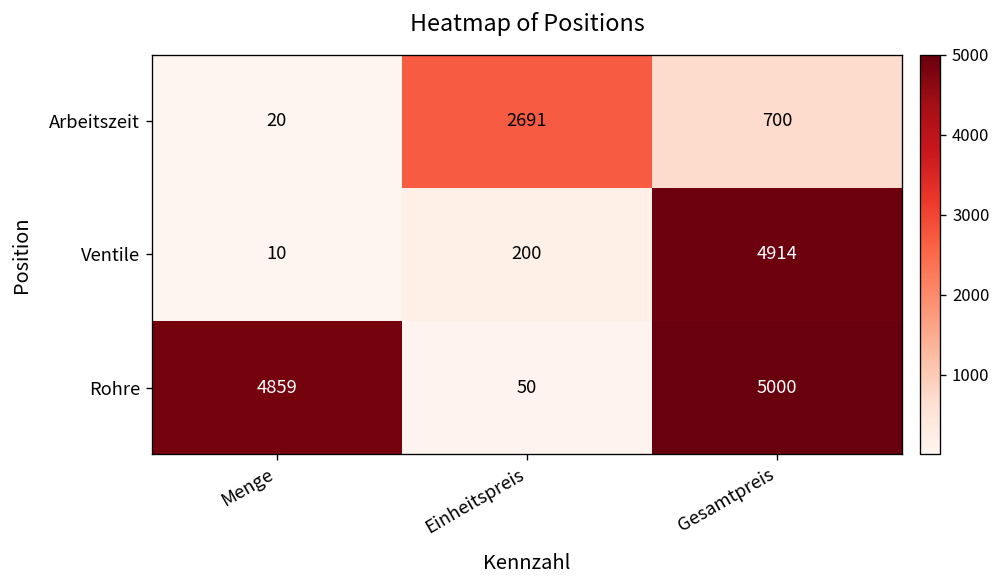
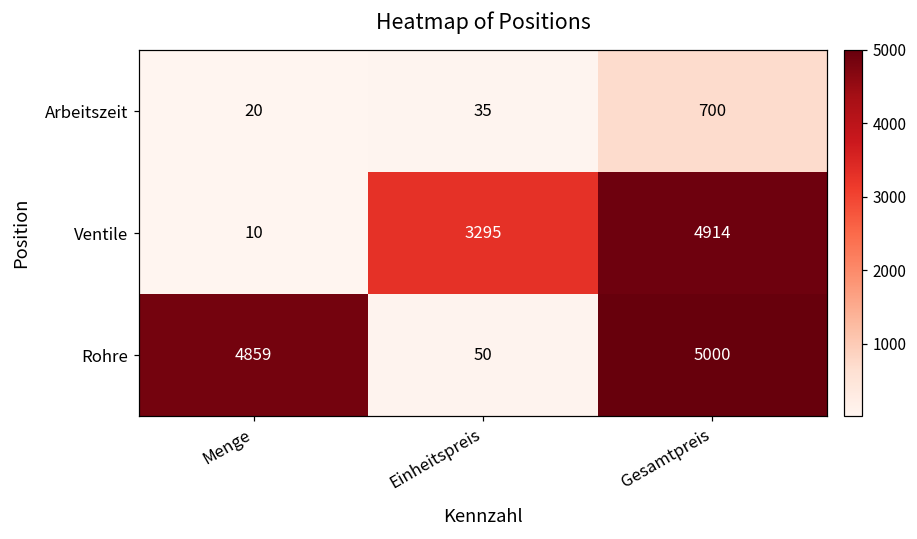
  {
    "Arbeitszeit": {
      "Menge": 20,
-     "Einheitspreis": 2691,
+     "Einheitspreis": 35,
      "Gesamtpreis": 700
    },
    "Ventile": {
      "Menge": 10,
-     "Einheitspreis": 200,
+     "Einheitspreis": 3295,
      "Gesamtpreis": 4914
    },
    "Rohre": {
      "Menge": 4859,
      "Einheitspreis": 50,
      "Gesamtpreis": 5000
    }
  }
